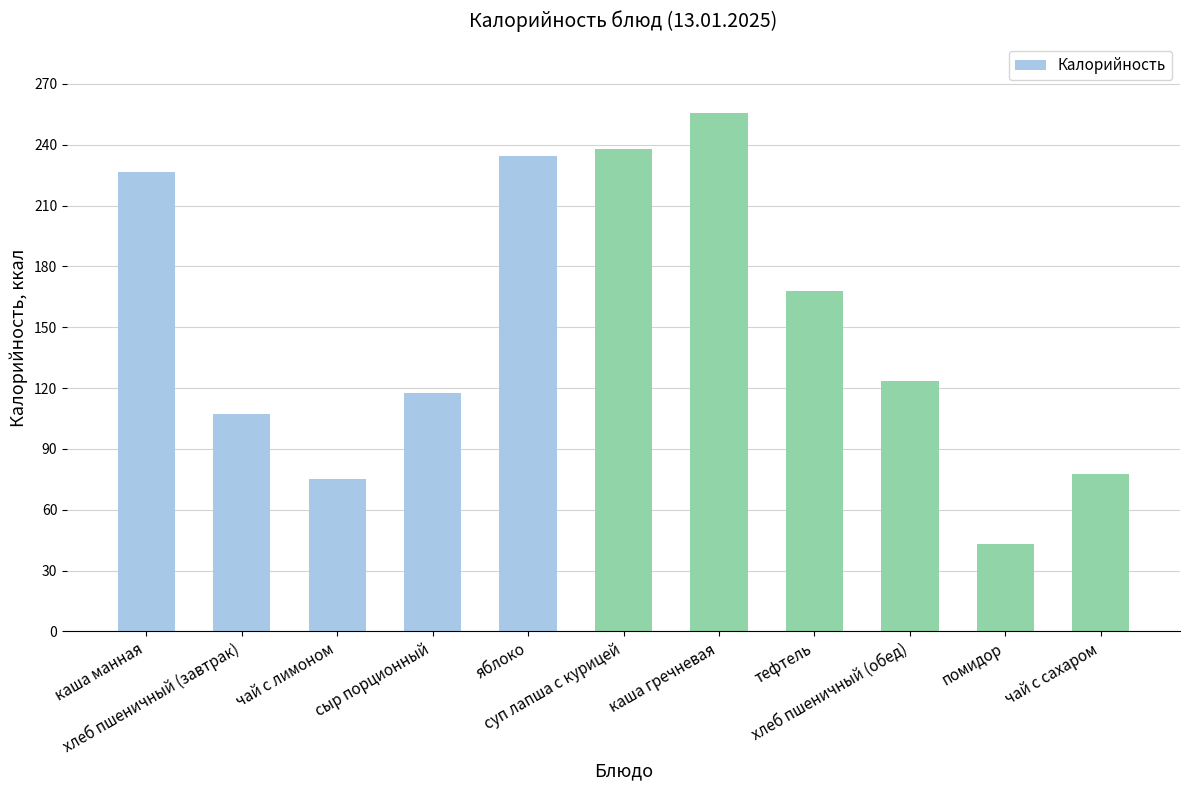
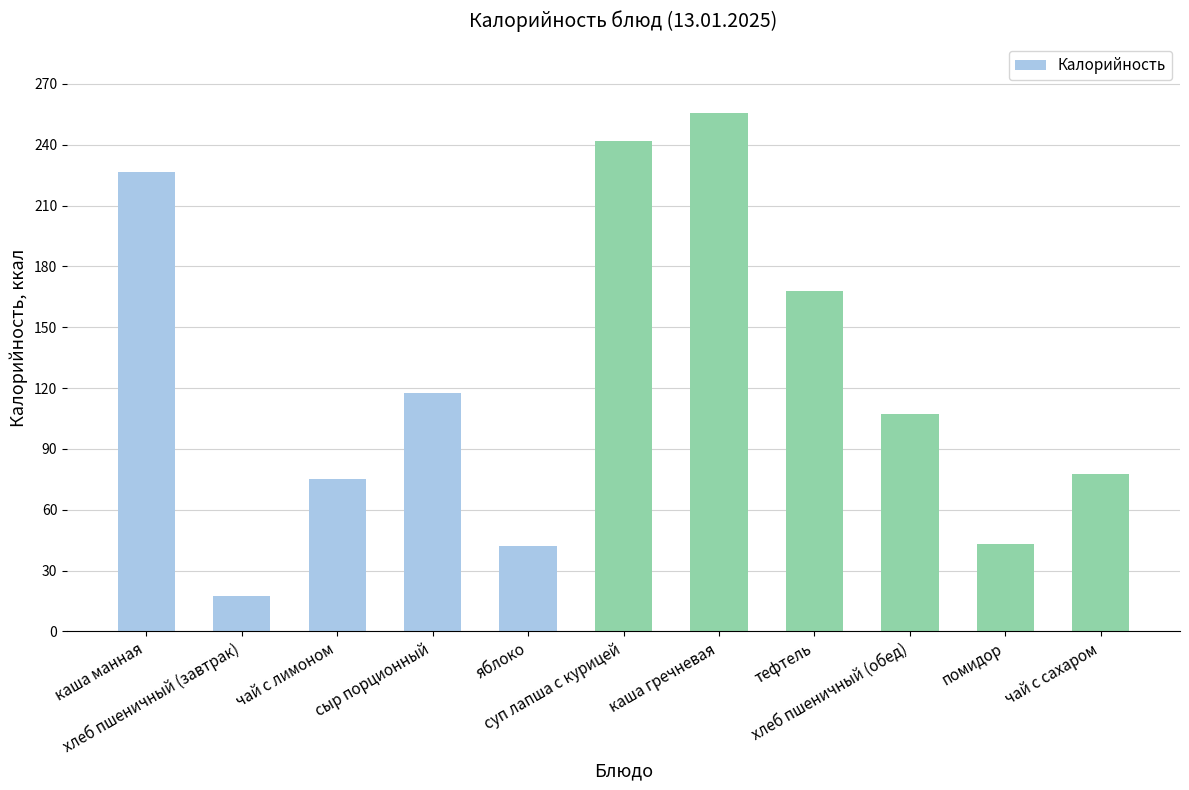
  {
    "каша манная": 227,
-   "хлеб пшеничный (завтрак)": 107,
+   "хлеб пшеничный (завтрак)": 17,
    "чай с лимоном": 75,
    "сыр порционный": 118,
-   "яблоко": 235,
-   "суп лапша с курицей": 238,
+   "яблоко": 42,
+   "суп лапша с курицей": 242,
    "каша гречневая": 256,
    "тефтель": 168,
-   "хлеб пшеничный (обед)": 123,
+   "хлеб пшеничный (обед)": 107,
    "помидор": 43,
    "чай с сахаром": 78
  }
